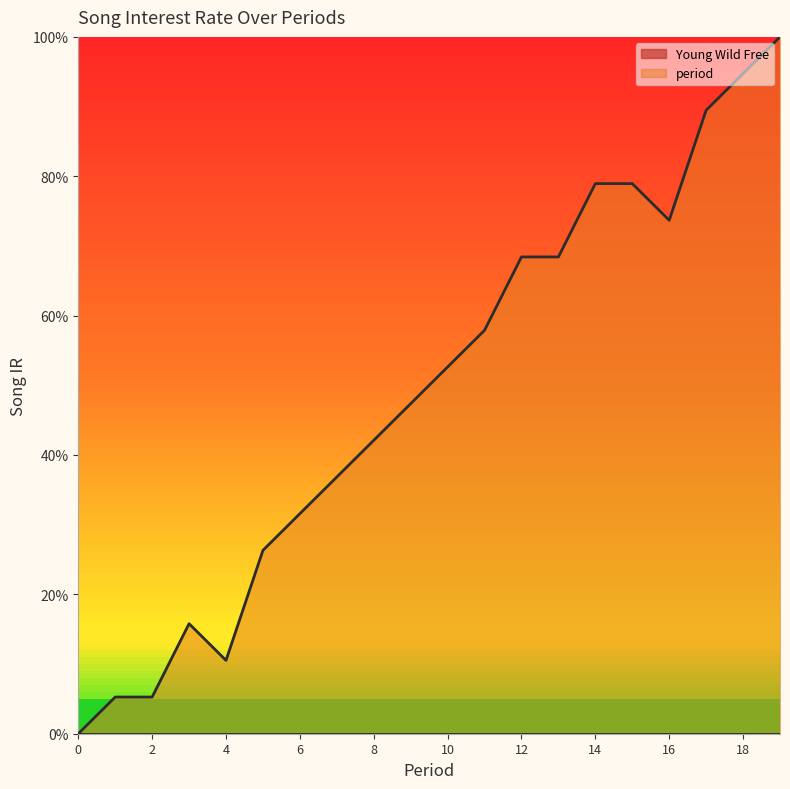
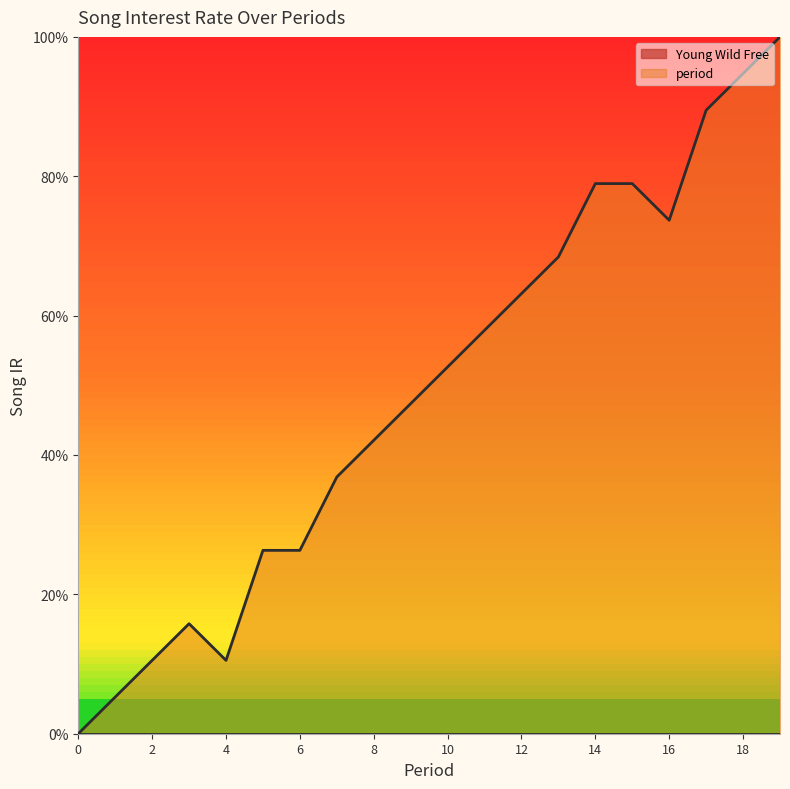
  {
    "Young Wild Free": {
      "2": "0%",
      "4": "0%",
      "6": "0%",
      "8": "0%",
      "10": "0%",
      "12": "0%",
      "14": "0%",
      "16": "0%",
      "18": "0%"
    },
    "period": {
-     "2": "5%",
+     "2": "11%",
      "4": "11%",
-     "6": "32%",
+     "6": "26%",
      "8": "42%",
      "10": "53%",
-     "12": "68%",
+     "12": "63%",
      "14": "79%",
      "16": "74%"
    }
  }
